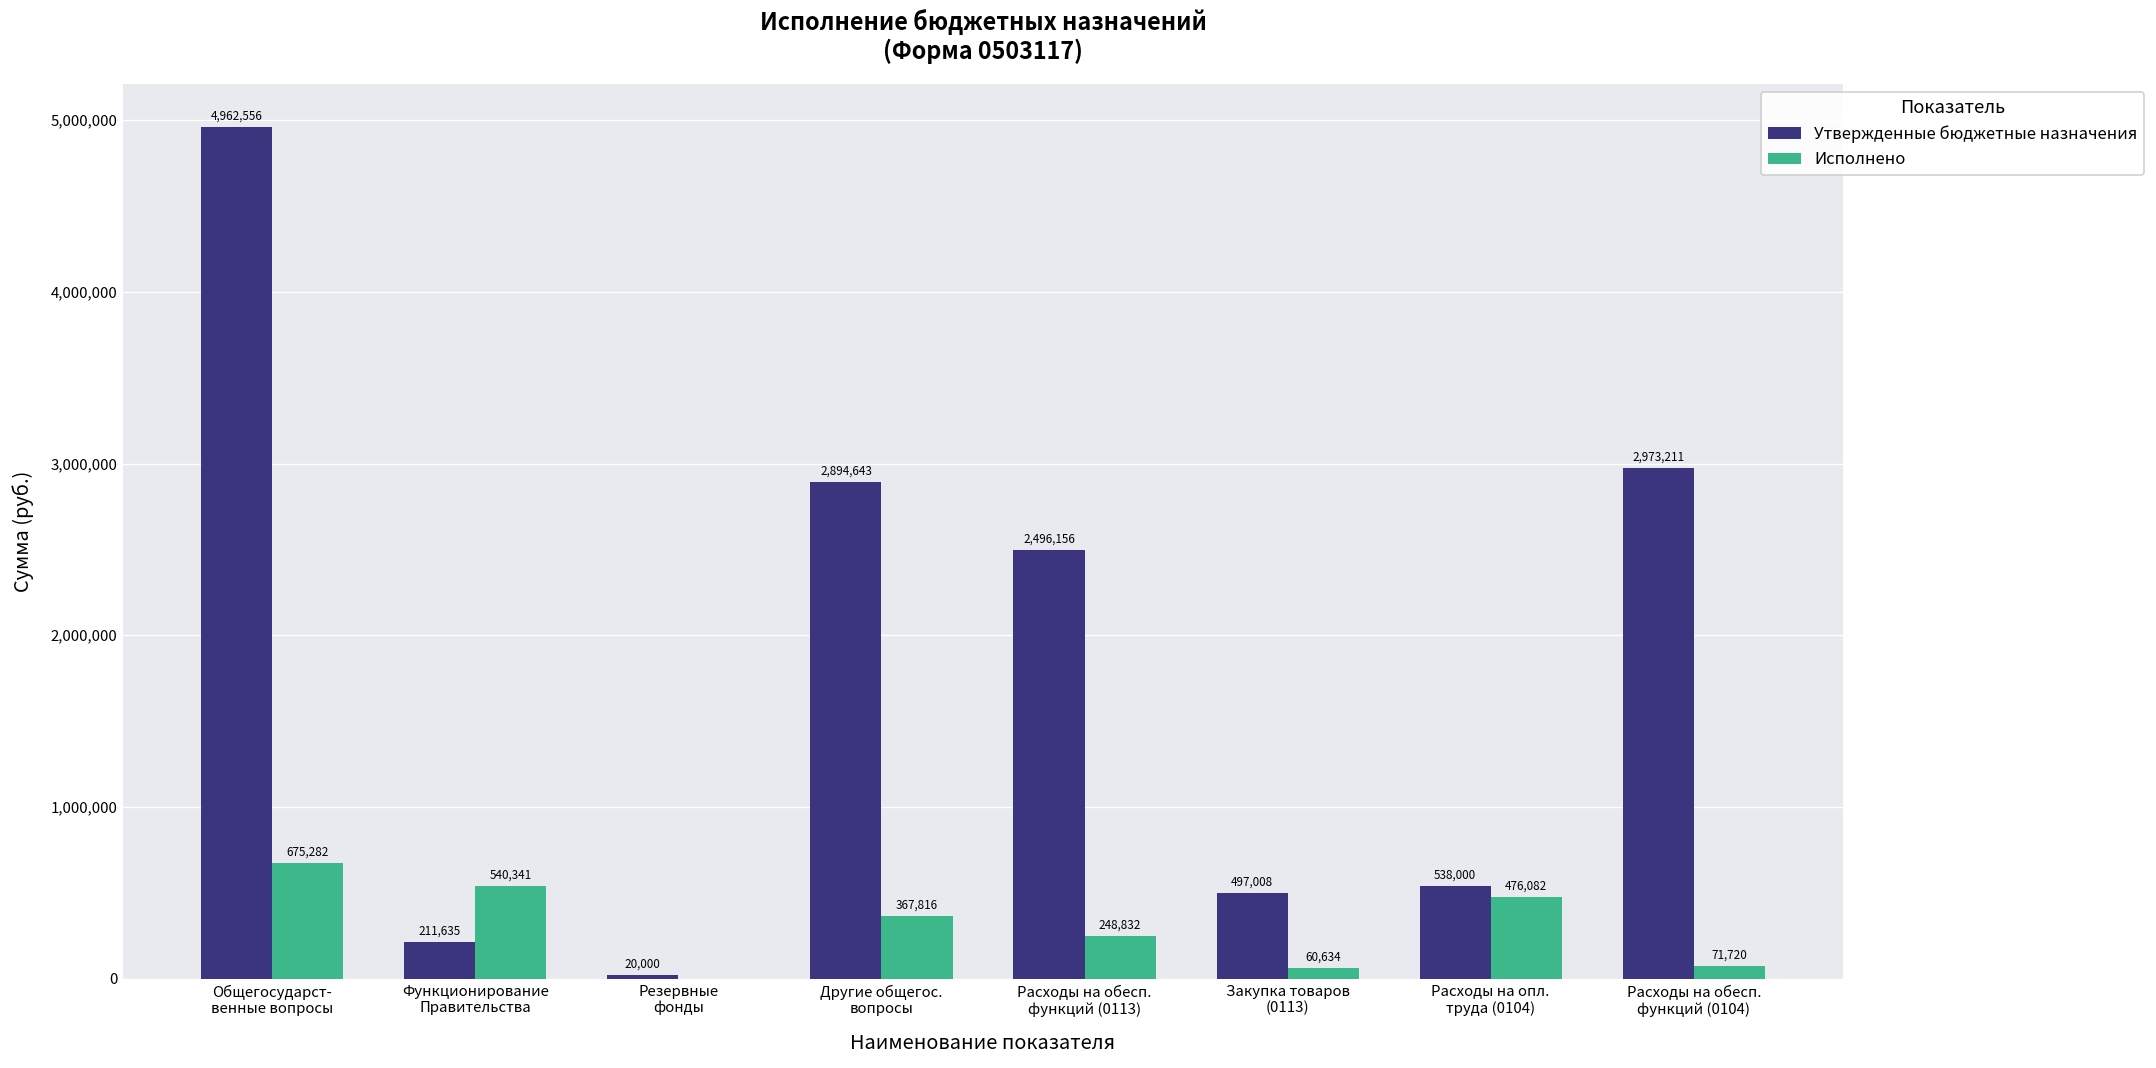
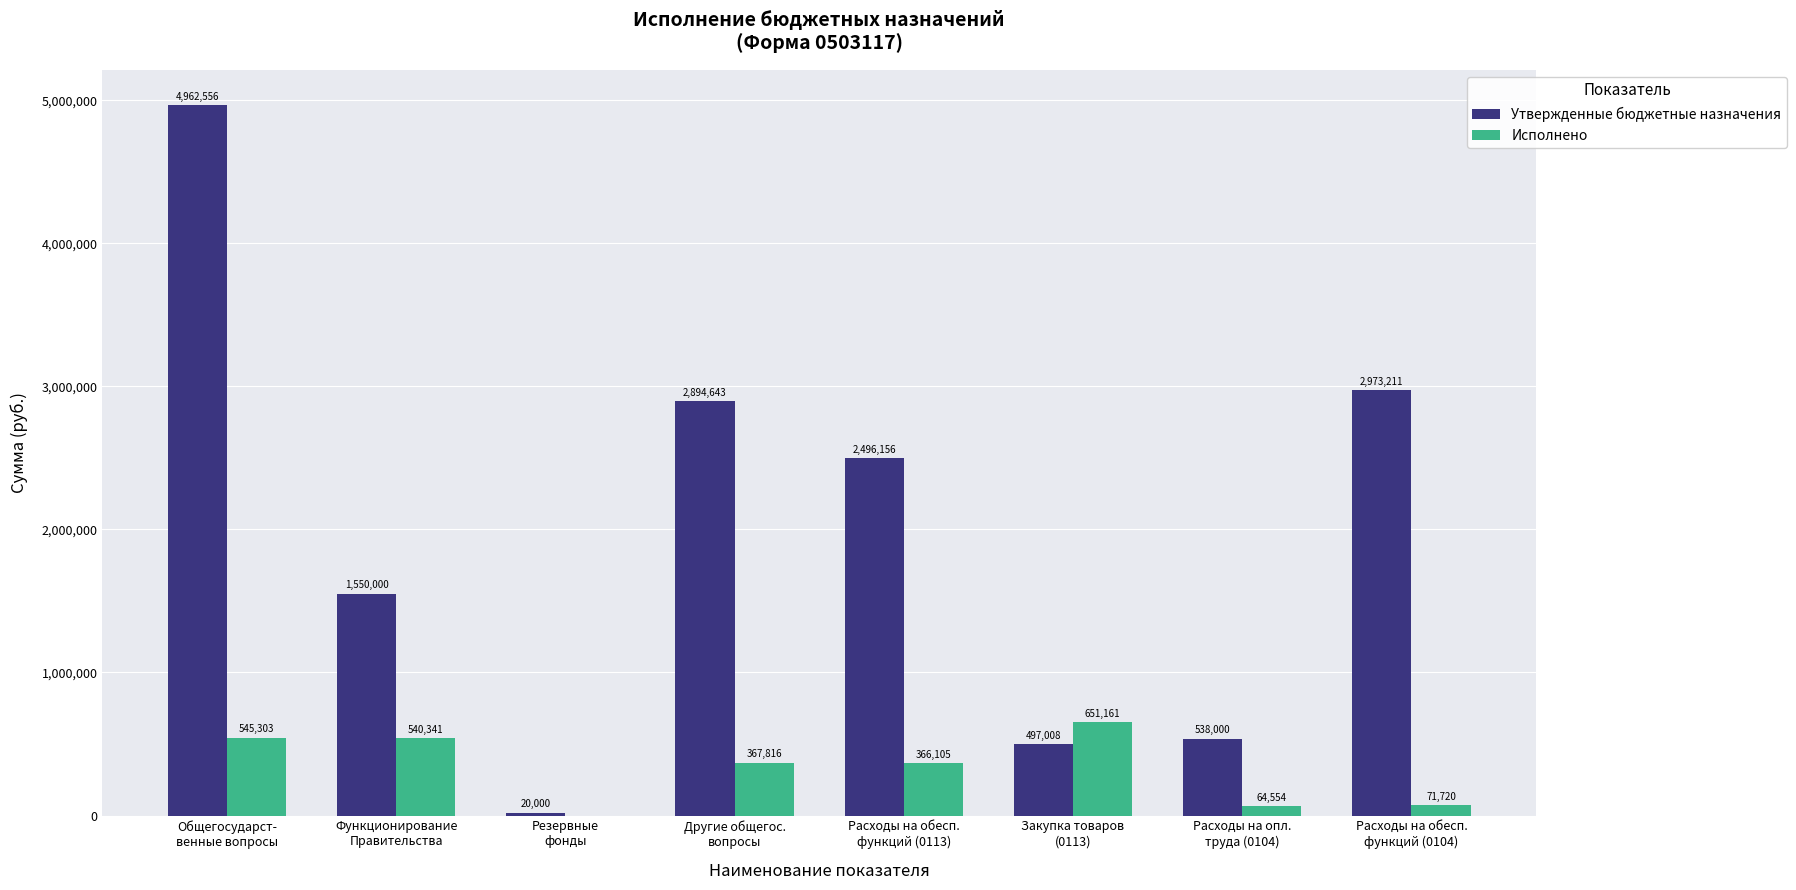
  {
    "Утвержденные бюджетные назначения": {
      "Общегосударст- венные вопросы": "4,962,556",
-     "Функционирование Правительства": "211,635",
+     "Функционирование Правительства": "1,550,000",
      "Резервные фонды": "20,000",
      "Другие общегос. вопросы": "2,894,643",
      "Расходы на обесп. функций (0113)": "2,496,156",
      "Закупка товаров (0113)": "497,008",
      "Расходы на опл. труда (0104)": "538,000",
      "Расходы на обесп. функций (0104)": "2,973,211"
    },
    "Исполнено": {
-     "Общегосударст- венные вопросы": "675,282",
+     "Общегосударст- венные вопросы": "545,303",
      "Функционирование Правительства": "540,341",
      "Другие общегос. вопросы": "367,816",
-     "Расходы на обесп. функций (0113)": "248,832",
-     "Закупка товаров (0113)": "60,634",
-     "Расходы на опл. труда (0104)": "476,082",
+     "Расходы на обесп. функций (0113)": "366,105",
+     "Закупка товаров (0113)": "651,161",
+     "Расходы на опл. труда (0104)": "64,554",
      "Расходы на обесп. функций (0104)": "71,720"
    }
  }
